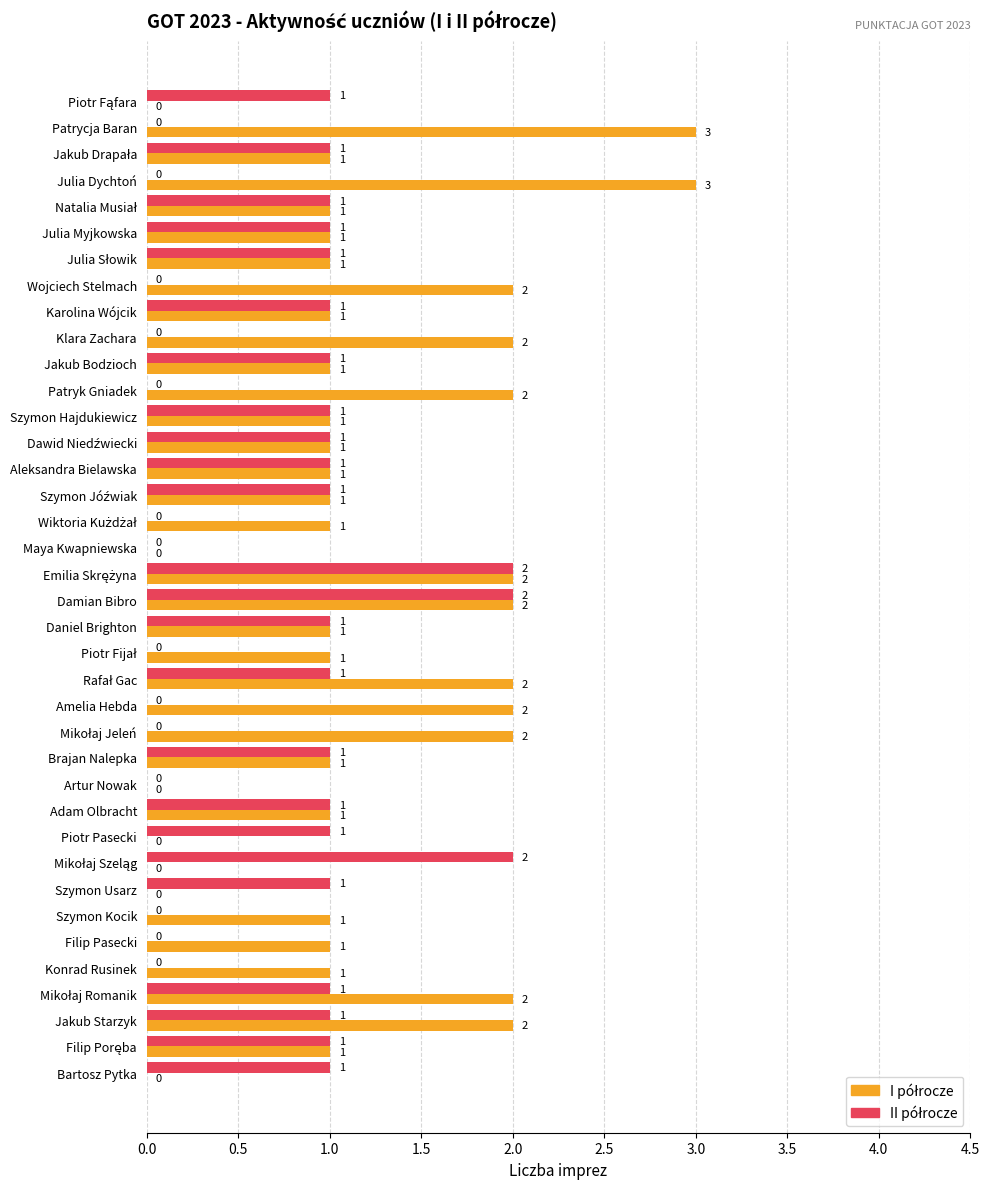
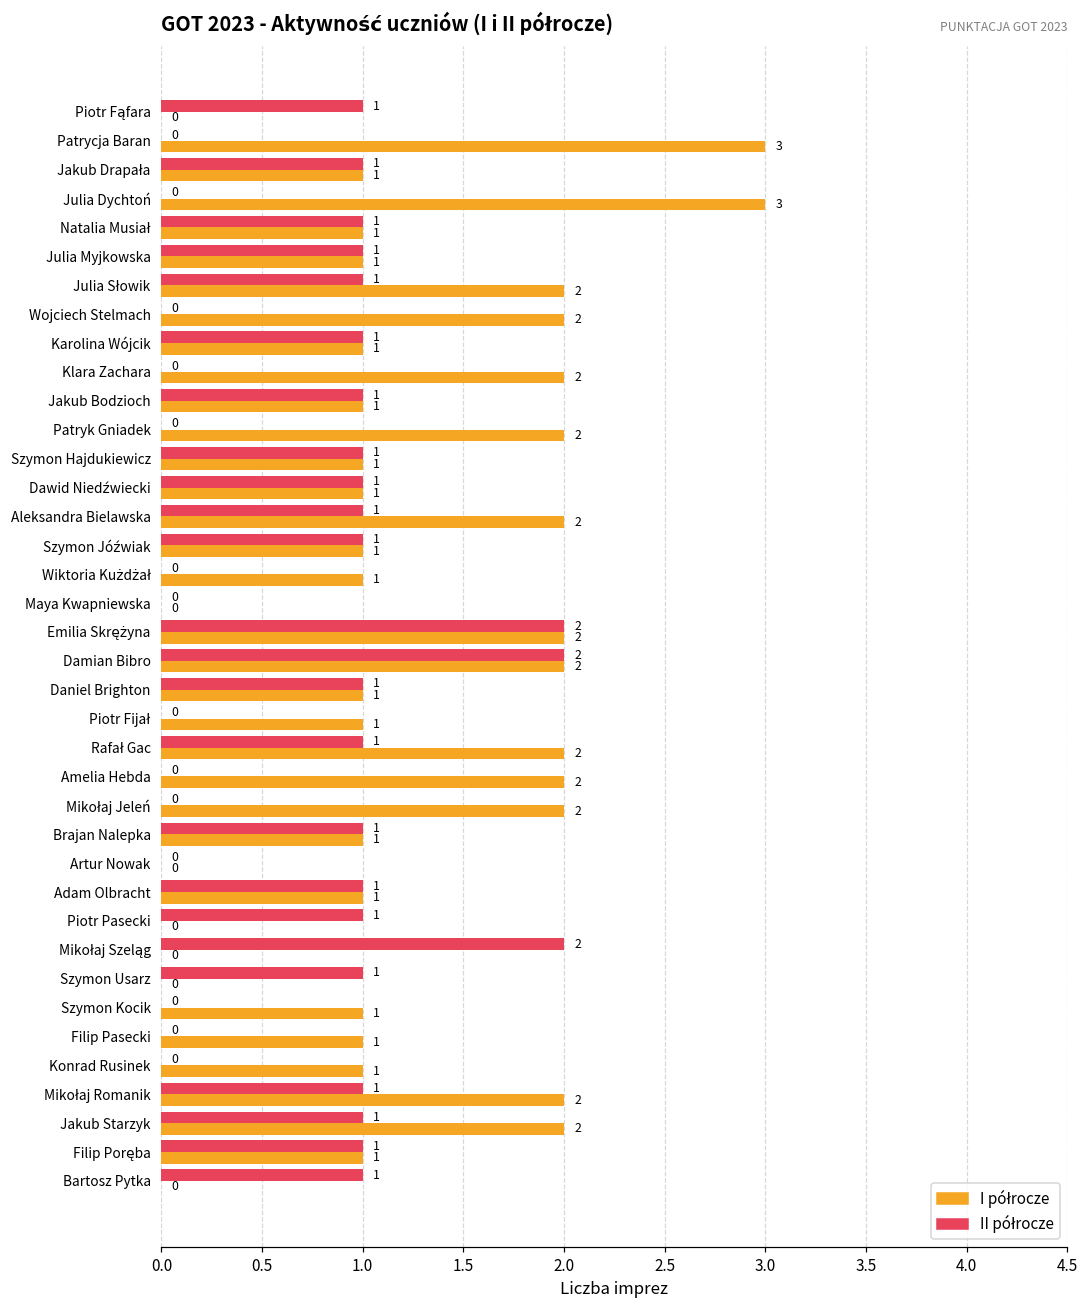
  {
    "I półrocze": {
      "Piotr Fąfara": 0,
      "Patrycja Baran": 3,
      "Jakub Drapała": 1,
      "Julia Dychtoń": 3,
      "Natalia Musiał": 1,
      "Julia Myjkowska": 1,
-     "Julia Słowik": 1,
+     "Julia Słowik": 2,
      "Wojciech Stelmach": 2,
      "Karolina Wójcik": 1,
      "Klara Zachara": 2,
      "Jakub Bodzioch": 1,
      "Patryk Gniadek": 2,
      "Szymon Hajdukiewicz": 1,
      "Dawid Niedźwiecki": 1,
-     "Aleksandra Bielawska": 1,
+     "Aleksandra Bielawska": 2,
      "Szymon Jóźwiak": 1,
      "Wiktoria Kużdżał": 1,
      "Maya Kwapniewska": 0,
      "Emilia Skrężyna": 2,
      "Damian Bibro": 2,
      "Daniel Brighton": 1,
      "Piotr Fijał": 1,
      "Rafał Gac": 2,
      "Amelia Hebda": 2,
      "Mikołaj Jeleń": 2,
      "Brajan Nalepka": 1,
      "Artur Nowak": 0,
      "Adam Olbracht": 1,
      "Piotr Pasecki": 0,
      "Mikołaj Szeląg": 0,
      "Szymon Usarz": 0,
      "Szymon Kocik": 1,
      "Filip Pasecki": 1,
      "Konrad Rusinek": 1,
      "Mikołaj Romanik": 2,
      "Jakub Starzyk": 2,
      "Filip Poręba": 1,
      "Bartosz Pytka": 0
    },
    "II półrocze": {
      "Piotr Fąfara": 1,
      "Patrycja Baran": 0,
      "Jakub Drapała": 1,
      "Julia Dychtoń": 0,
      "Natalia Musiał": 1,
      "Julia Myjkowska": 1,
      "Julia Słowik": 1,
      "Wojciech Stelmach": 0,
      "Karolina Wójcik": 1,
      "Klara Zachara": 0,
      "Jakub Bodzioch": 1,
      "Patryk Gniadek": 0,
      "Szymon Hajdukiewicz": 1,
      "Dawid Niedźwiecki": 1,
      "Aleksandra Bielawska": 1,
      "Szymon Jóźwiak": 1,
      "Wiktoria Kużdżał": 0,
      "Maya Kwapniewska": 0,
      "Emilia Skrężyna": 2,
      "Damian Bibro": 2,
      "Daniel Brighton": 1,
      "Piotr Fijał": 0,
      "Rafał Gac": 1,
      "Amelia Hebda": 0,
      "Mikołaj Jeleń": 0,
      "Brajan Nalepka": 1,
      "Artur Nowak": 0,
      "Adam Olbracht": 1,
      "Piotr Pasecki": 1,
      "Mikołaj Szeląg": 2,
      "Szymon Usarz": 1,
      "Szymon Kocik": 0,
      "Filip Pasecki": 0,
      "Konrad Rusinek": 0,
      "Mikołaj Romanik": 1,
      "Jakub Starzyk": 1,
      "Filip Poręba": 1,
      "Bartosz Pytka": 1
    }
  }
